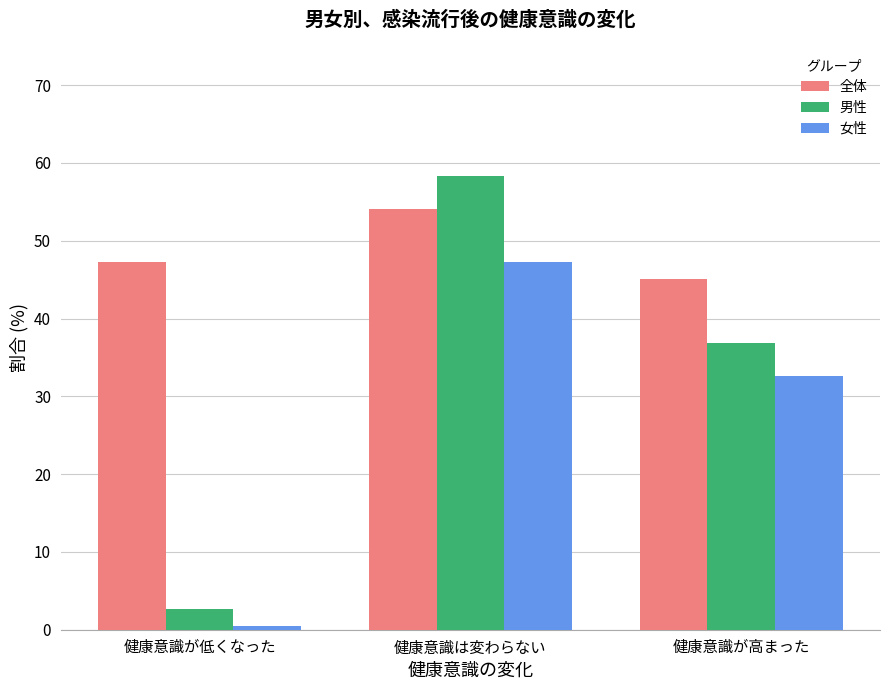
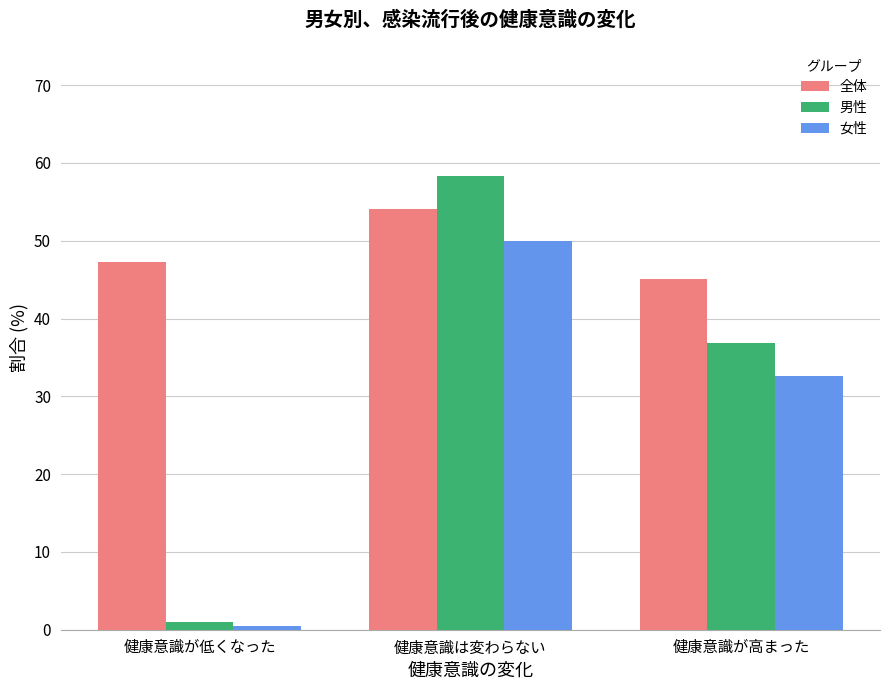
  {
    "全体": {
      "健康意識が低くなった": 47,
      "健康意識は変わらない": 54,
      "健康意識が高まった": 45
    },
    "男性": {
-     "健康意識が低くなった": 3,
+     "健康意識が低くなった": 1,
      "健康意識は変わらない": 58,
      "健康意識が高まった": 37
    },
    "女性": {
      "健康意識が低くなった": 1,
-     "健康意識は変わらない": 47,
+     "健康意識は変わらない": 50,
      "健康意識が高まった": 33
    }
  }
